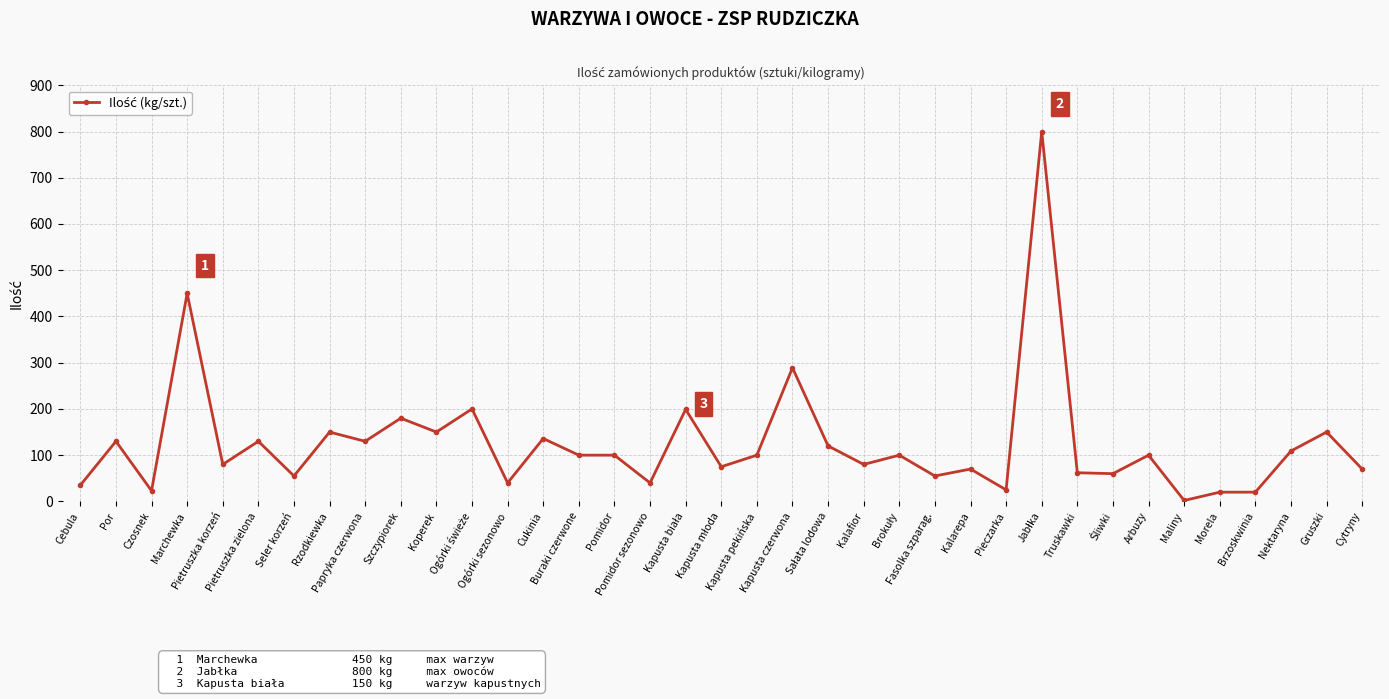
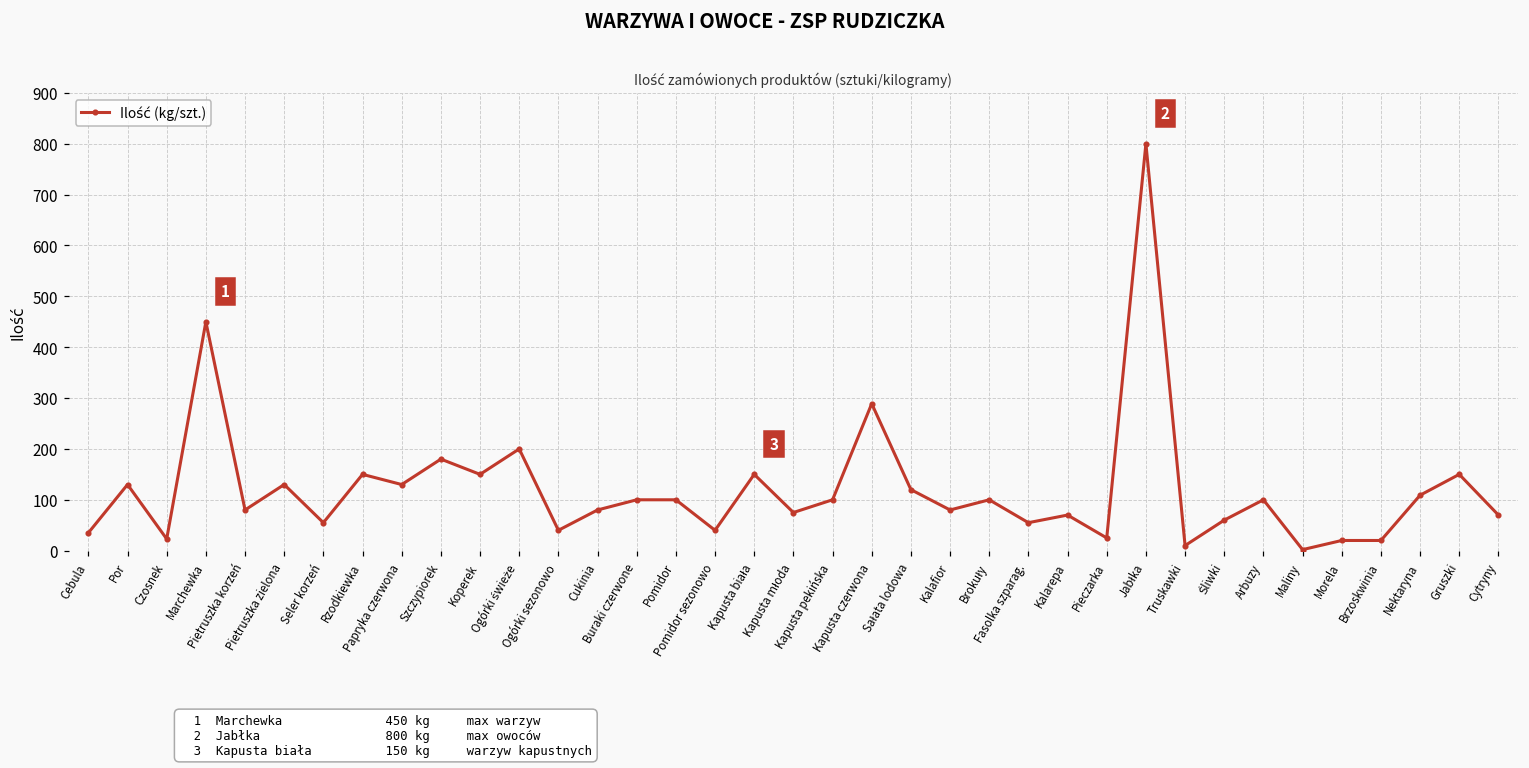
  {
    "Cebula": 40,
    "Por": 130,
    "Czosnek": 20,
    "Pietruszka korzeń": 80,
    "Pietruszka zielona": 130,
    "Seler korzeń": 60,
    "Rzodkiewka": 150,
    "Papryka czerwona": 130,
    "Szczypiorek": 180,
    "Koperek": 150,
    "Ogórki świeże": 200,
    "Ogórki sezonowo": 40,
-   "Cukinia": 140,
+   "Cukinia": 80,
    "Buraki czerwone": 100,
    "Pomidor": 100,
    "Pomidor sezonowo": 40,
-   "Kapusta biała": 200,
+   "Kapusta biała": 150,
    "Kapusta młoda": 80,
    "Kapusta pekińska": 100,
    "Kapusta czerwona": 290,
    "Sałata lodowa": 120,
    "Kalafior": 80,
    "Brokuły": 100,
    "Fasolka szparag.": 60,
    "Kalarepa": 70,
    "Pieczarka": 30,
-   "Truskawki": 60,
+   "Truskawki": 10,
    "Śliwki": 60,
    "Arbuzy": 100,
    "Maliny": 0,
    "Morela": 20,
    "Brzoskwinia": 20,
    "Nektaryna": 110,
    "Gruszki": 150,
    "Cytryny": 70
  }
